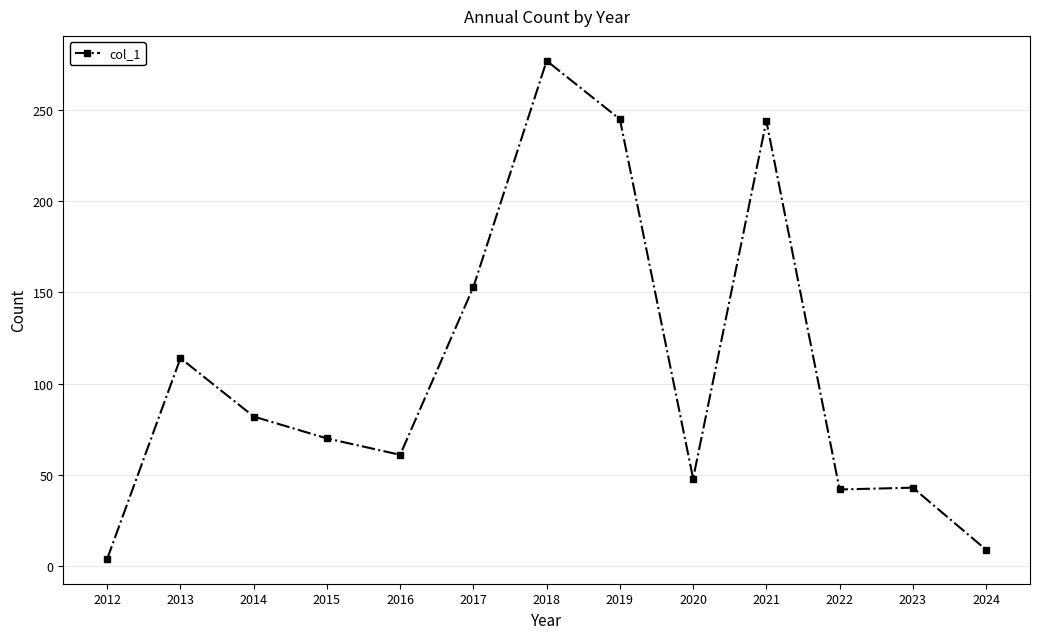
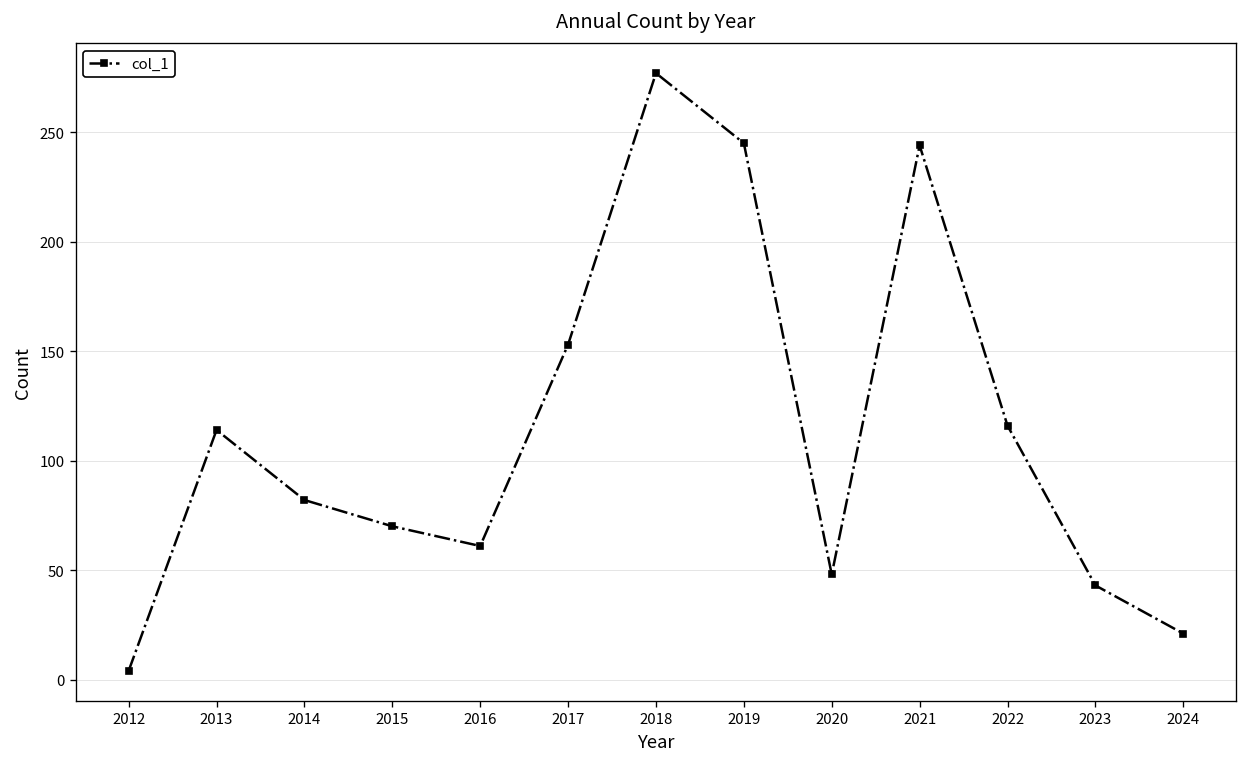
  {
    "2012": 4,
    "2013": 114,
    "2014": 82,
    "2015": 70,
    "2016": 61,
    "2017": 153,
    "2018": 277,
    "2019": 245,
    "2020": 48,
    "2021": 244,
-   "2022": 42,
+   "2022": 116,
    "2023": 43,
-   "2024": 9
+   "2024": 21
  }
